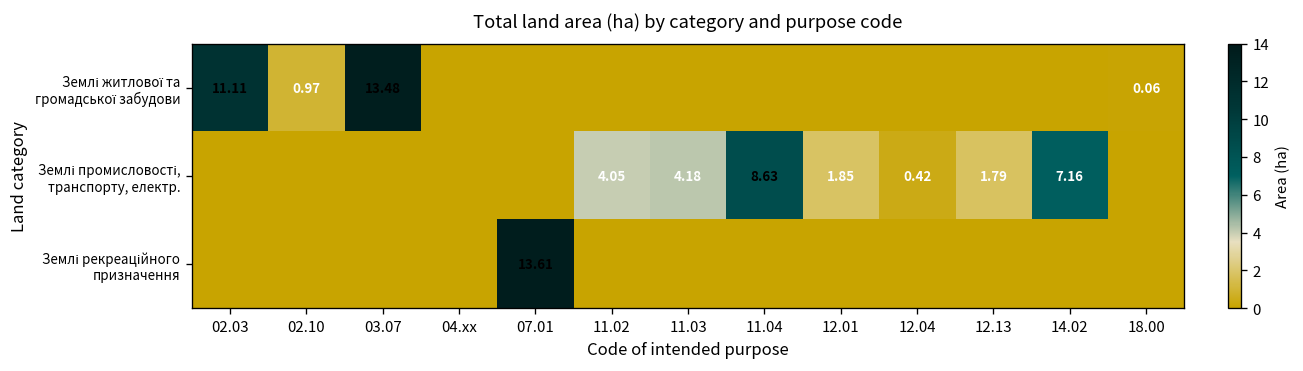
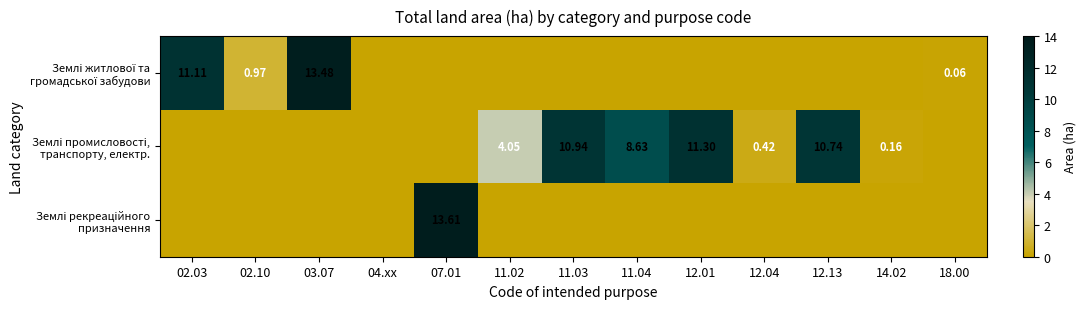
  {
    "Землі житлової та громадської забудови": {
      "02.03": 11.11,
      "02.10": 0.97,
      "18.00": 0.06
    },
    "Землі промисловості, транспорту, електр.": {
      "11.02": 4.05,
-     "11.03": 4.18,
+     "11.03": 10.94,
      "11.04": 8.63,
-     "12.01": 1.85,
+     "12.01": 11.30,
      "12.04": 0.42,
-     "12.13": 1.79,
-     "14.02": 7.16
+     "12.13": 10.74,
+     "14.02": 0.16
    }
  }
